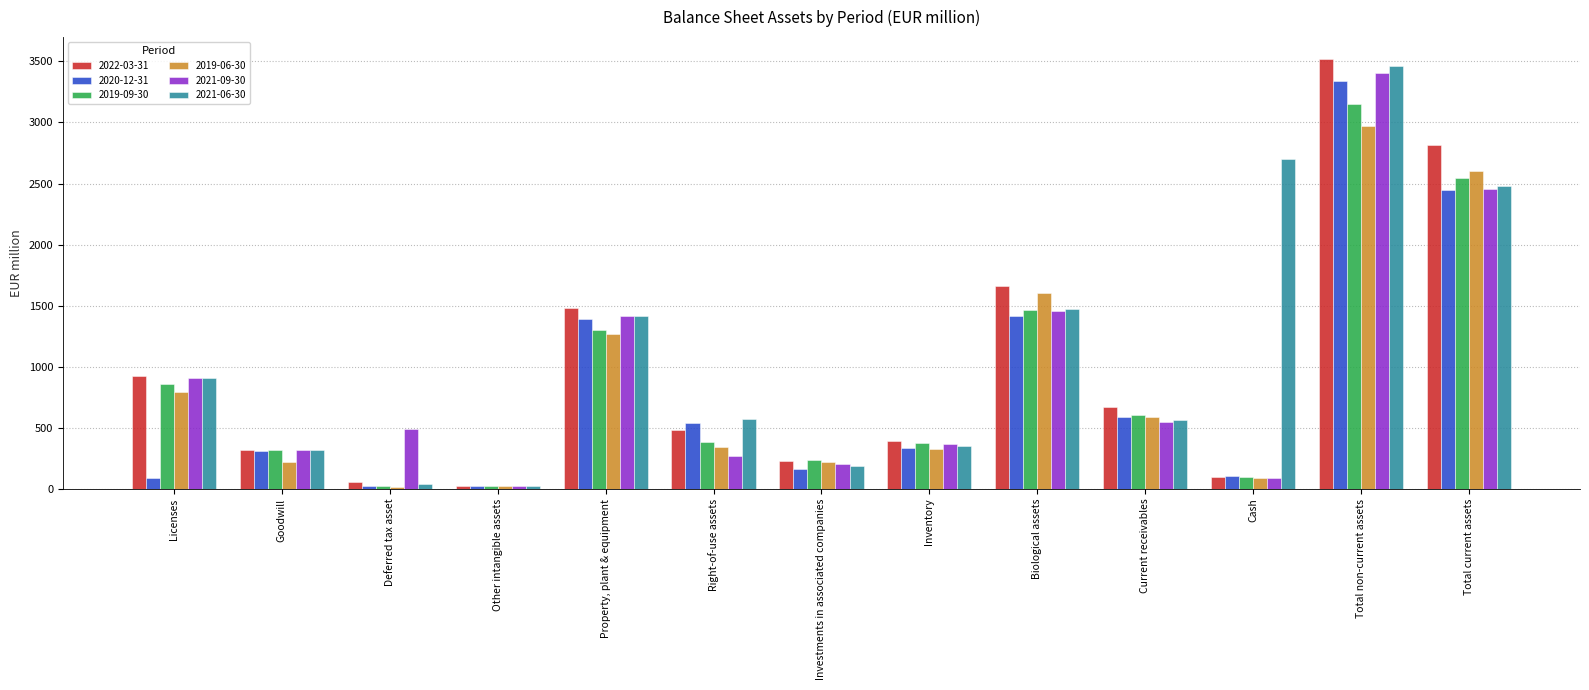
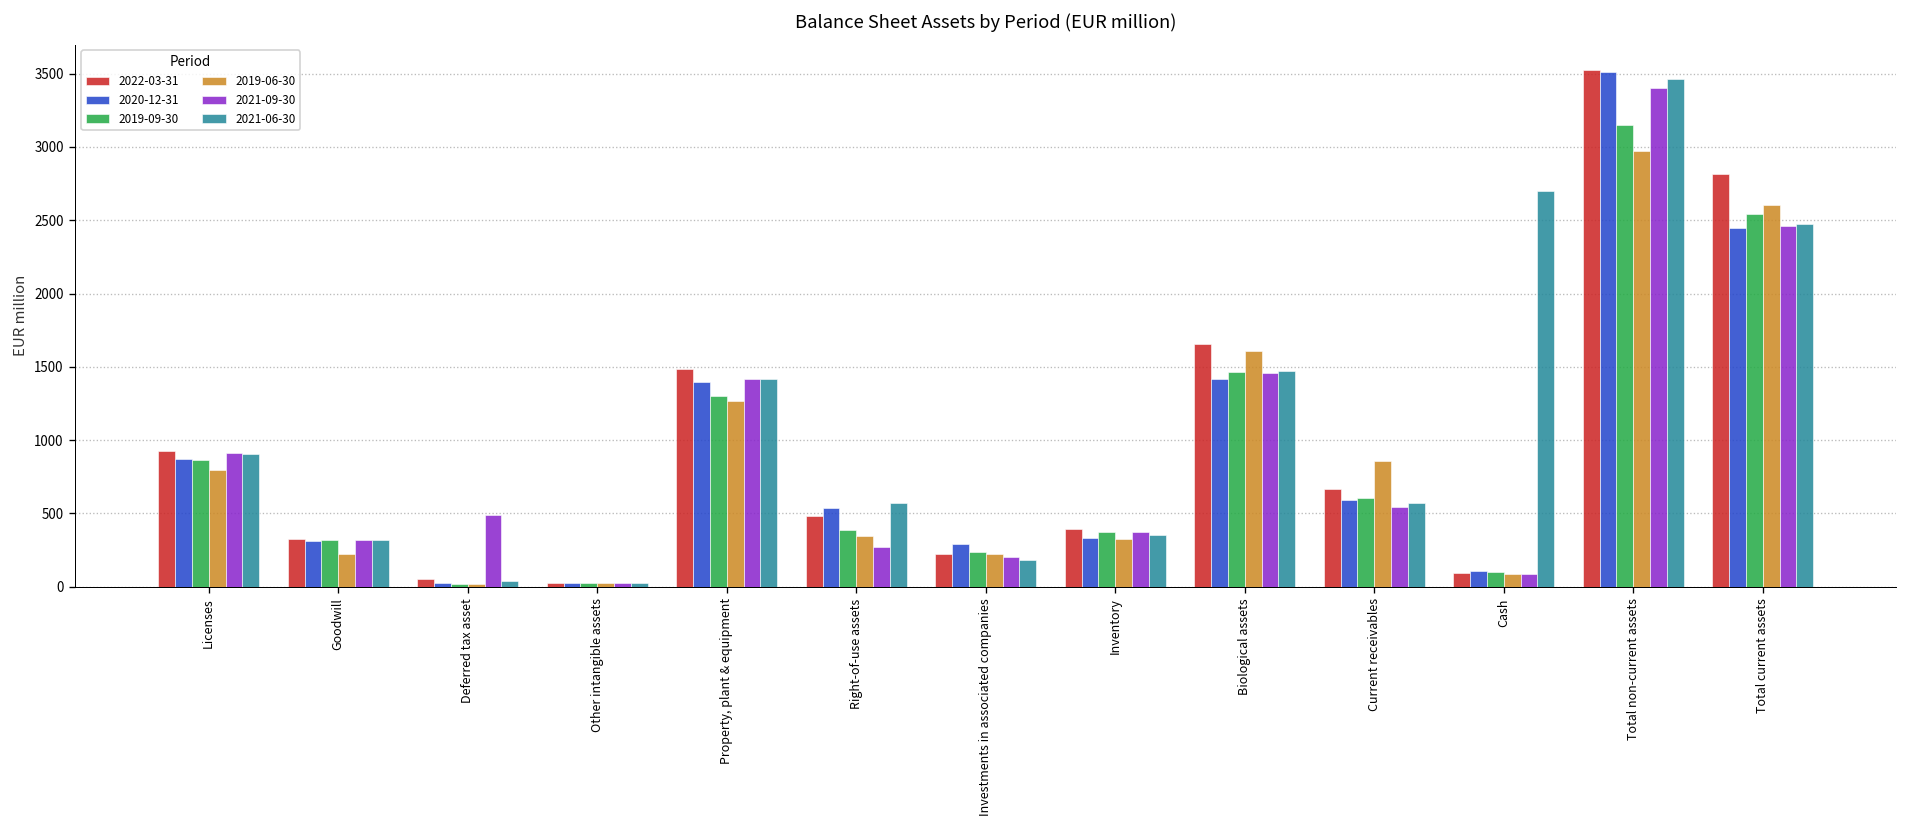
  {
    "2022-03-31": {
      "Licenses": 930,
      "Goodwill": 320,
      "Deferred tax asset": 50,
      "Other intangible assets": 30,
      "Property, plant & equipment": 1480,
      "Right-of-use assets": 480,
      "Investments in associated companies": 230,
      "Inventory": 390,
      "Biological assets": 1660,
      "Current receivables": 670,
      "Cash": 100,
      "Total non-current assets": 3520,
      "Total current assets": 2810
    },
    "2020-12-31": {
-     "Licenses": 90,
+     "Licenses": 870,
      "Goodwill": 310,
      "Deferred tax asset": 30,
      "Other intangible assets": 20,
      "Property, plant & equipment": 1390,
      "Right-of-use assets": 540,
-     "Investments in associated companies": 170,
+     "Investments in associated companies": 290,
      "Inventory": 330,
      "Biological assets": 1420,
      "Current receivables": 590,
      "Cash": 110,
-     "Total non-current assets": 3340,
+     "Total non-current assets": 3510,
      "Total current assets": 2450
    },
    "2019-09-30": {
      "Licenses": 860,
      "Goodwill": 320,
      "Other intangible assets": 30,
      "Property, plant & equipment": 1300,
      "Right-of-use assets": 390,
      "Investments in associated companies": 230,
      "Inventory": 370,
      "Biological assets": 1460,
      "Current receivables": 600,
      "Cash": 100,
      "Total non-current assets": 3150,
      "Total current assets": 2540
    },
    "2019-06-30": {
      "Licenses": 790,
      "Goodwill": 220,
      "Other intangible assets": 30,
      "Property, plant & equipment": 1270,
      "Right-of-use assets": 350,
      "Investments in associated companies": 220,
      "Inventory": 320,
      "Biological assets": 1610,
-     "Current receivables": 590,
+     "Current receivables": 860,
      "Cash": 90,
      "Total non-current assets": 2970,
      "Total current assets": 2600
    },
    "2021-09-30": {
      "Licenses": 910,
      "Goodwill": 320,
      "Deferred tax asset": 490,
      "Other intangible assets": 20,
      "Property, plant & equipment": 1410,
      "Right-of-use assets": 270,
      "Investments in associated companies": 200,
      "Inventory": 370,
      "Biological assets": 1460,
      "Current receivables": 550,
      "Cash": 90,
      "Total non-current assets": 3400,
      "Total current assets": 2460
    },
    "2021-06-30": {
      "Licenses": 910,
      "Goodwill": 320,
      "Deferred tax asset": 40,
      "Other intangible assets": 20,
      "Property, plant & equipment": 1420,
      "Right-of-use assets": 570,
      "Investments in associated companies": 190,
      "Inventory": 350,
      "Biological assets": 1470,
      "Current receivables": 570,
      "Cash": 2700,
      "Total non-current assets": 3460,
      "Total current assets": 2480
    }
  }
